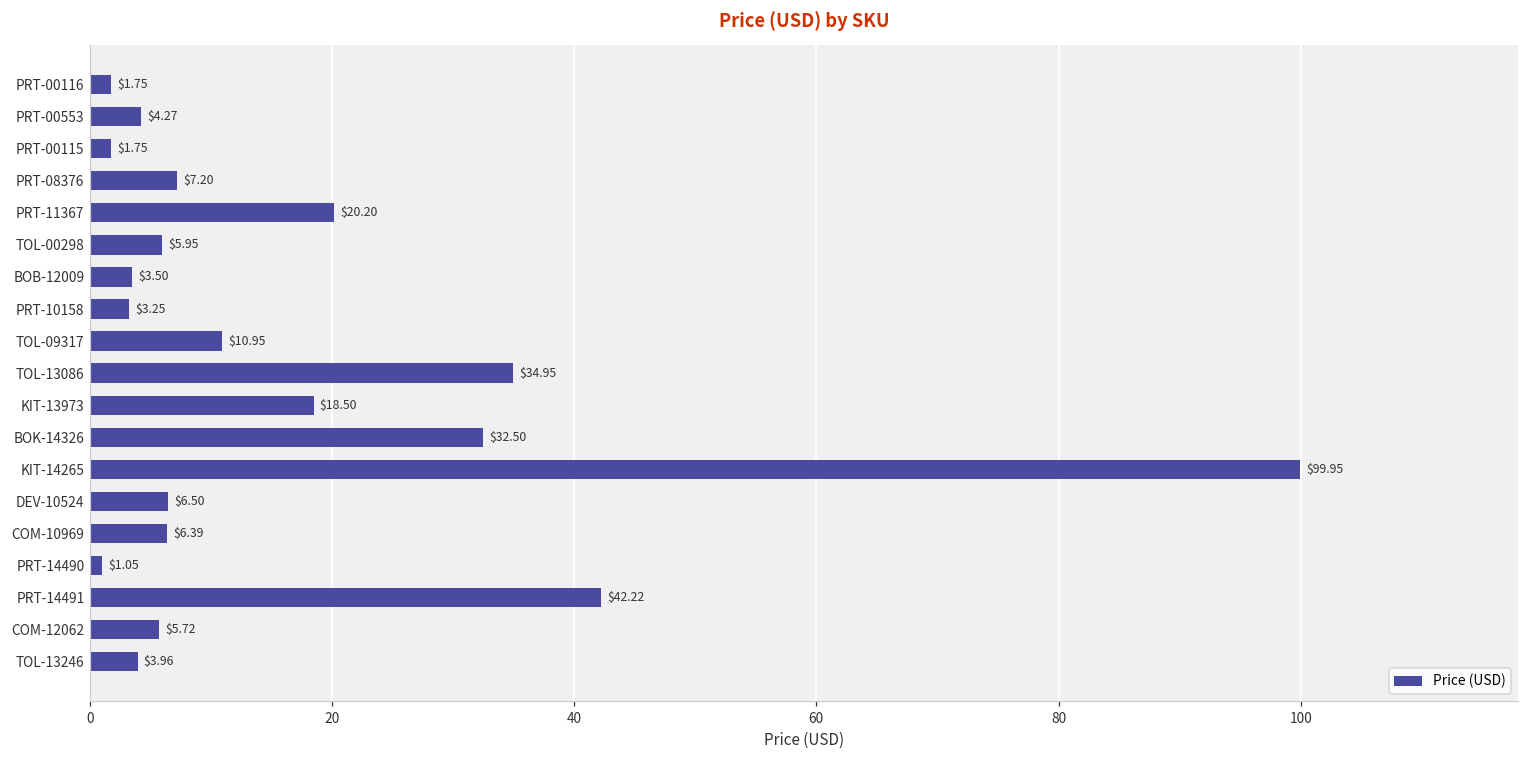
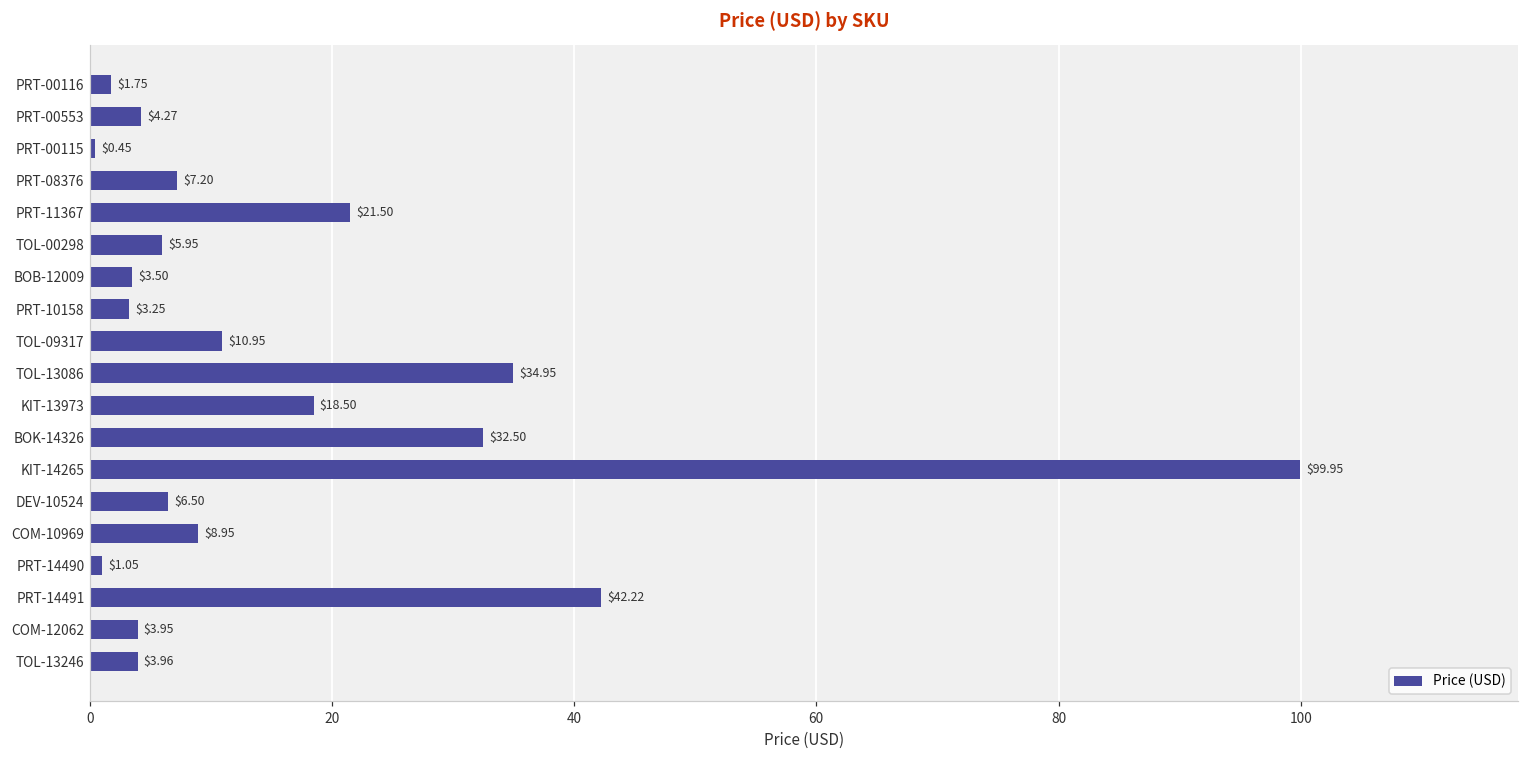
  {
    "PRT-00116": "$1.75",
    "PRT-00553": "$4.27",
-   "PRT-00115": "$1.75",
+   "PRT-00115": "$0.45",
    "PRT-08376": "$7.20",
-   "PRT-11367": "$20.20",
+   "PRT-11367": "$21.50",
    "TOL-00298": "$5.95",
    "BOB-12009": "$3.50",
    "PRT-10158": "$3.25",
    "TOL-09317": "$10.95",
    "TOL-13086": "$34.95",
    "KIT-13973": "$18.50",
    "BOK-14326": "$32.50",
    "KIT-14265": "$99.95",
    "DEV-10524": "$6.50",
-   "COM-10969": "$6.39",
+   "COM-10969": "$8.95",
    "PRT-14490": "$1.05",
    "PRT-14491": "$42.22",
-   "COM-12062": "$5.72",
+   "COM-12062": "$3.95",
    "TOL-13246": "$3.96"
  }
